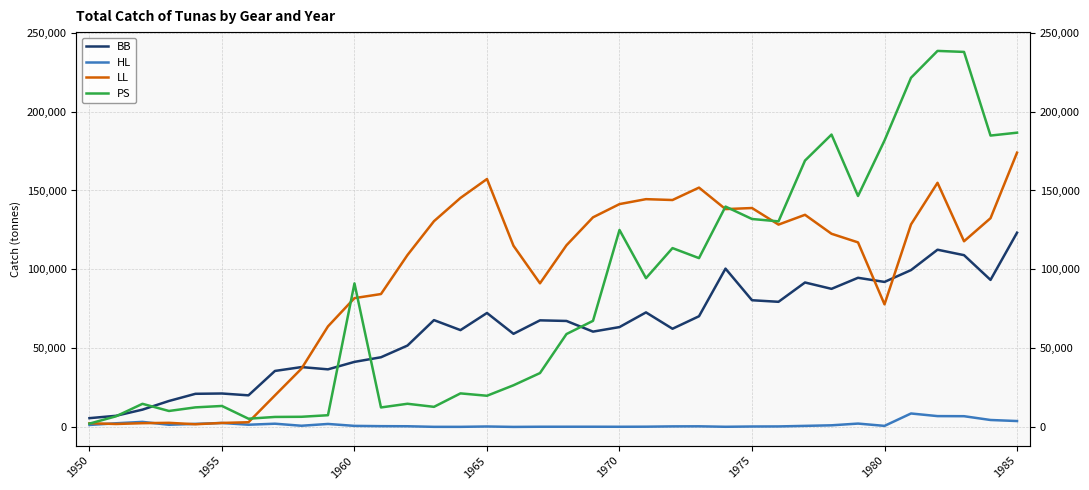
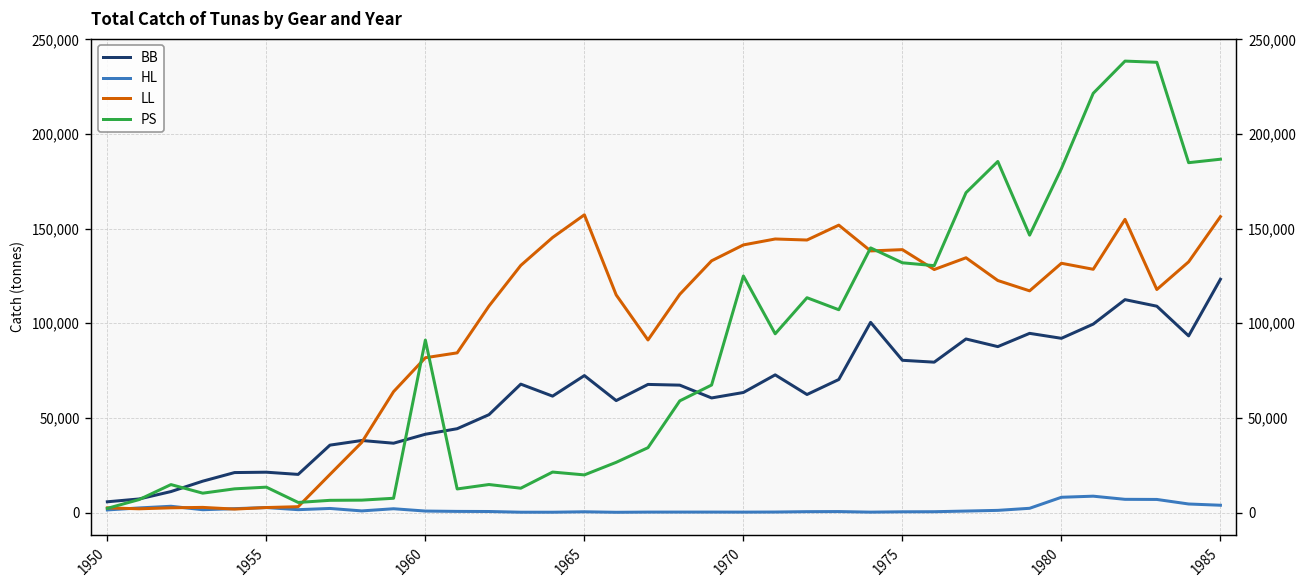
  {
    "BB": {
      "1950": "6,000",
      "1955": "21,000",
      "1960": "41,000",
      "1965": "72,000",
      "1970": "63,000",
      "1975": "80,000",
      "1980": "92,000",
      "1985": "123,000"
    },
    "HL": {
      "1960": "1,000",
      "1965": "0",
      "1970": "0",
      "1975": "0",
-     "1980": "1,000",
+     "1980": "8,000",
      "1985": "4,000"
    },
    "LL": {
      "1960": "82,000",
      "1965": "157,000",
      "1970": "141,000",
      "1975": "139,000",
-     "1980": "78,000",
-     "1985": "174,000"
+     "1980": "132,000",
+     "1985": "156,000"
    },
    "PS": {
      "1955": "13,000",
      "1960": "91,000",
      "1965": "20,000",
      "1970": "125,000",
      "1975": "132,000",
      "1980": "182,000",
      "1985": "187,000"
    }
  }
